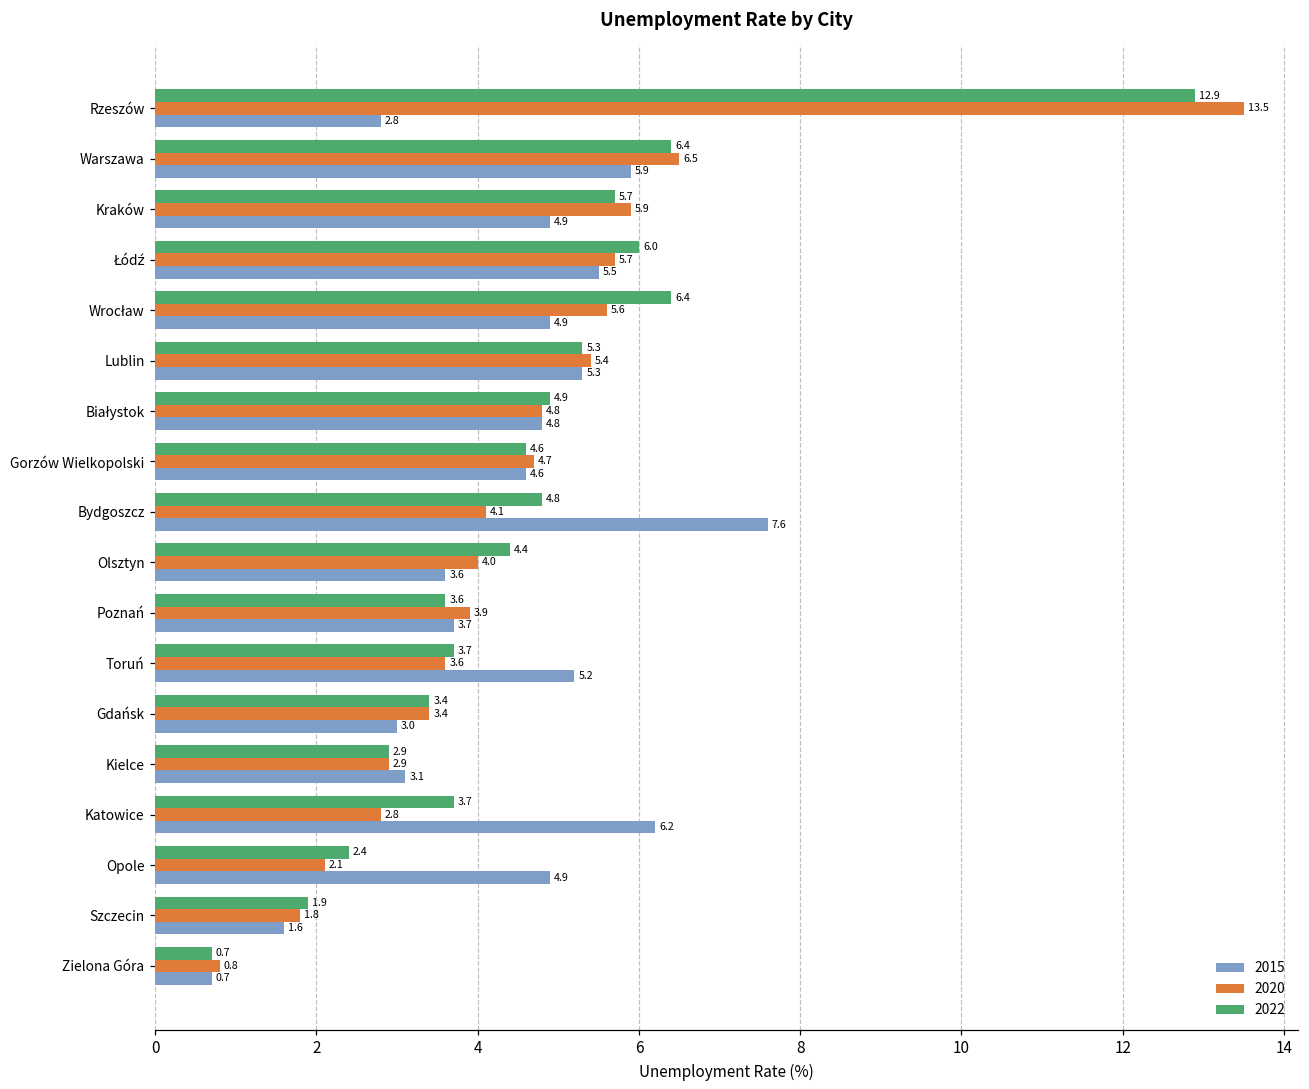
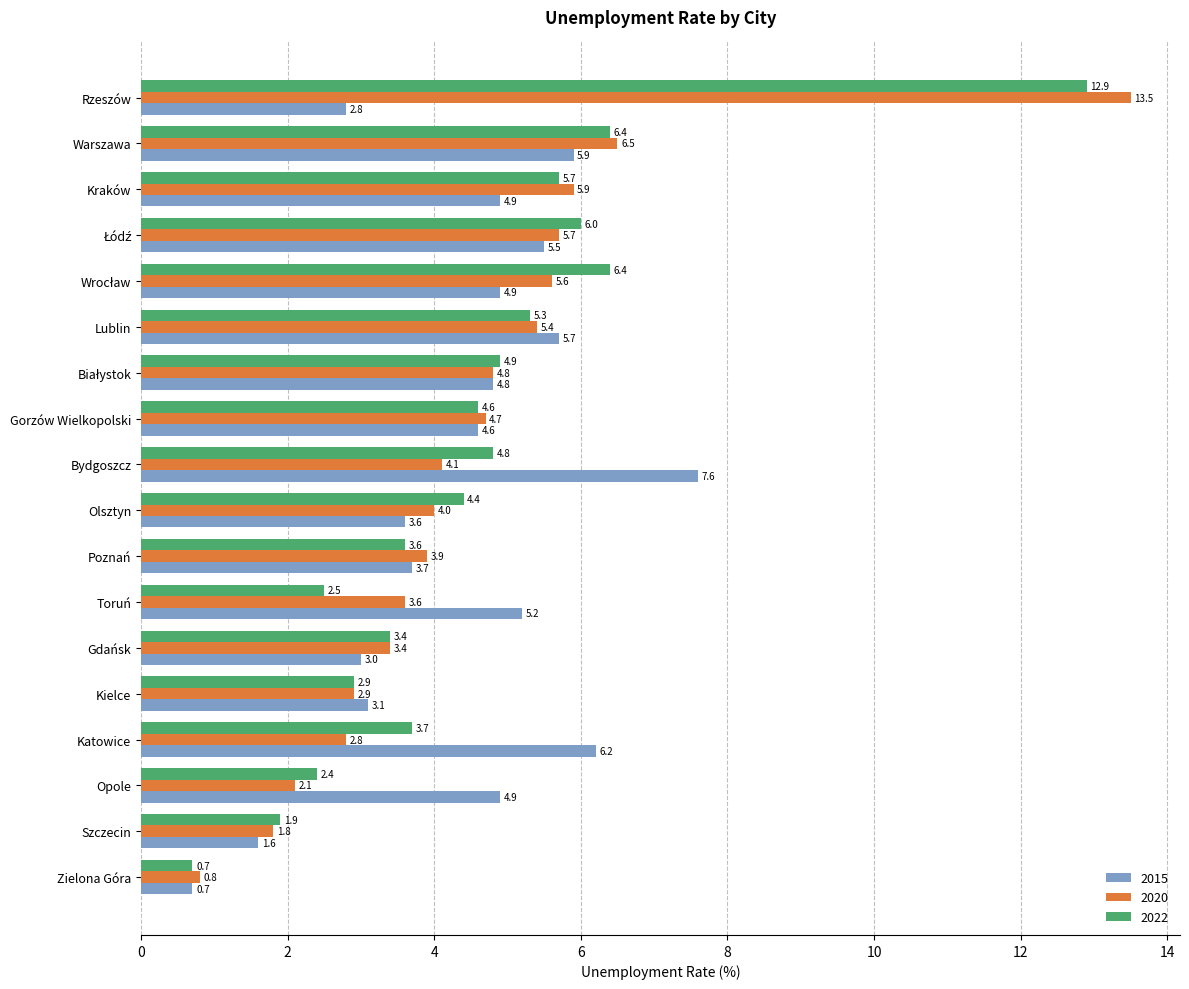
  {
    "2015": {
      "Rzeszów": 2.8,
      "Warszawa": 5.9,
      "Kraków": 4.9,
      "Łódź": 5.5,
      "Wrocław": 4.9,
-     "Lublin": 5.3,
+     "Lublin": 5.7,
      "Białystok": 4.8,
      "Gorzów Wielkopolski": 4.6,
      "Bydgoszcz": 7.6,
      "Olsztyn": 3.6,
      "Poznań": 3.7,
      "Toruń": 5.2,
      "Gdańsk": 3.0,
      "Kielce": 3.1,
      "Katowice": 6.2,
      "Opole": 4.9,
      "Szczecin": 1.6,
      "Zielona Góra": 0.7
    },
    "2020": {
      "Rzeszów": 13.5,
      "Warszawa": 6.5,
      "Kraków": 5.9,
      "Łódź": 5.7,
      "Wrocław": 5.6,
      "Lublin": 5.4,
      "Białystok": 4.8,
      "Gorzów Wielkopolski": 4.7,
      "Bydgoszcz": 4.1,
      "Olsztyn": 4.0,
      "Poznań": 3.9,
      "Toruń": 3.6,
      "Gdańsk": 3.4,
      "Kielce": 2.9,
      "Katowice": 2.8,
      "Opole": 2.1,
      "Szczecin": 1.8,
      "Zielona Góra": 0.8
    },
    "2022": {
      "Rzeszów": 12.9,
      "Warszawa": 6.4,
      "Kraków": 5.7,
      "Łódź": 6.0,
      "Wrocław": 6.4,
      "Lublin": 5.3,
      "Białystok": 4.9,
      "Gorzów Wielkopolski": 4.6,
      "Bydgoszcz": 4.8,
      "Olsztyn": 4.4,
      "Poznań": 3.6,
-     "Toruń": 3.7,
+     "Toruń": 2.5,
      "Gdańsk": 3.4,
      "Kielce": 2.9,
      "Katowice": 3.7,
      "Opole": 2.4,
      "Szczecin": 1.9,
      "Zielona Góra": 0.7
    }
  }
